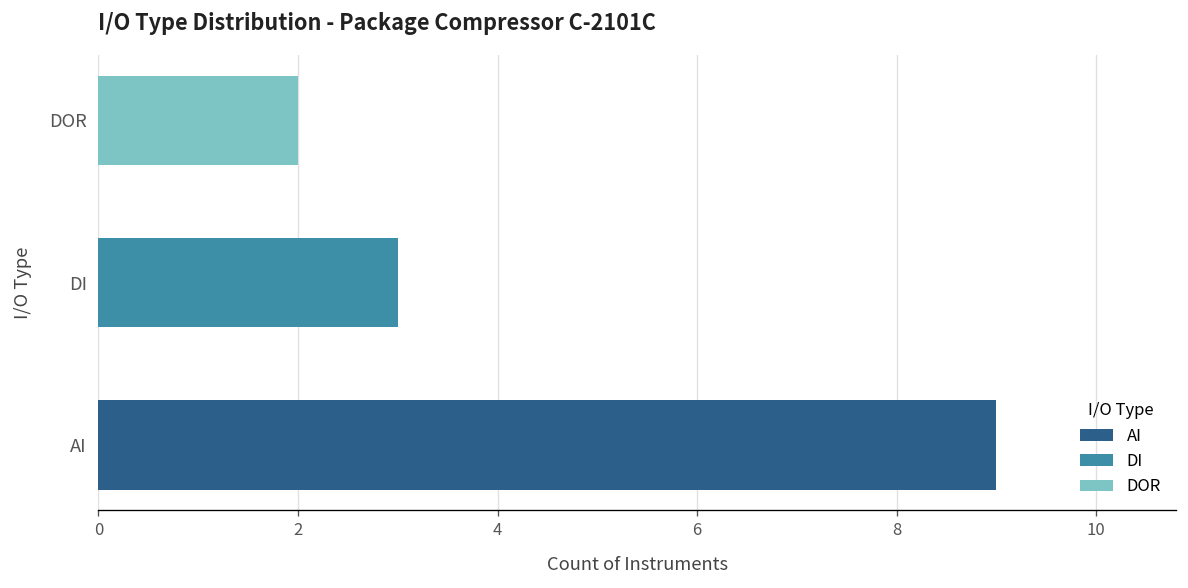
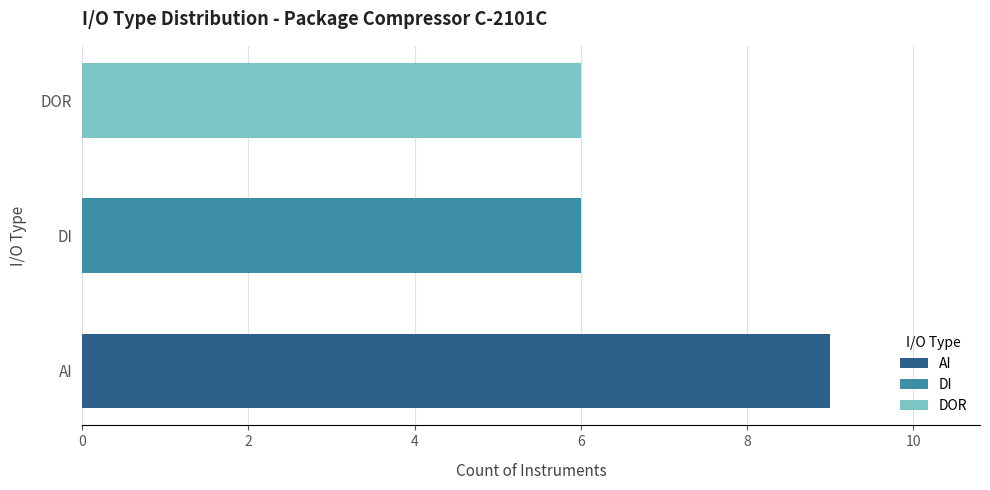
  {
-   "DOR": 2,
-   "DI": 3,
+   "DOR": 6,
+   "DI": 6,
    "AI": 9
  }
